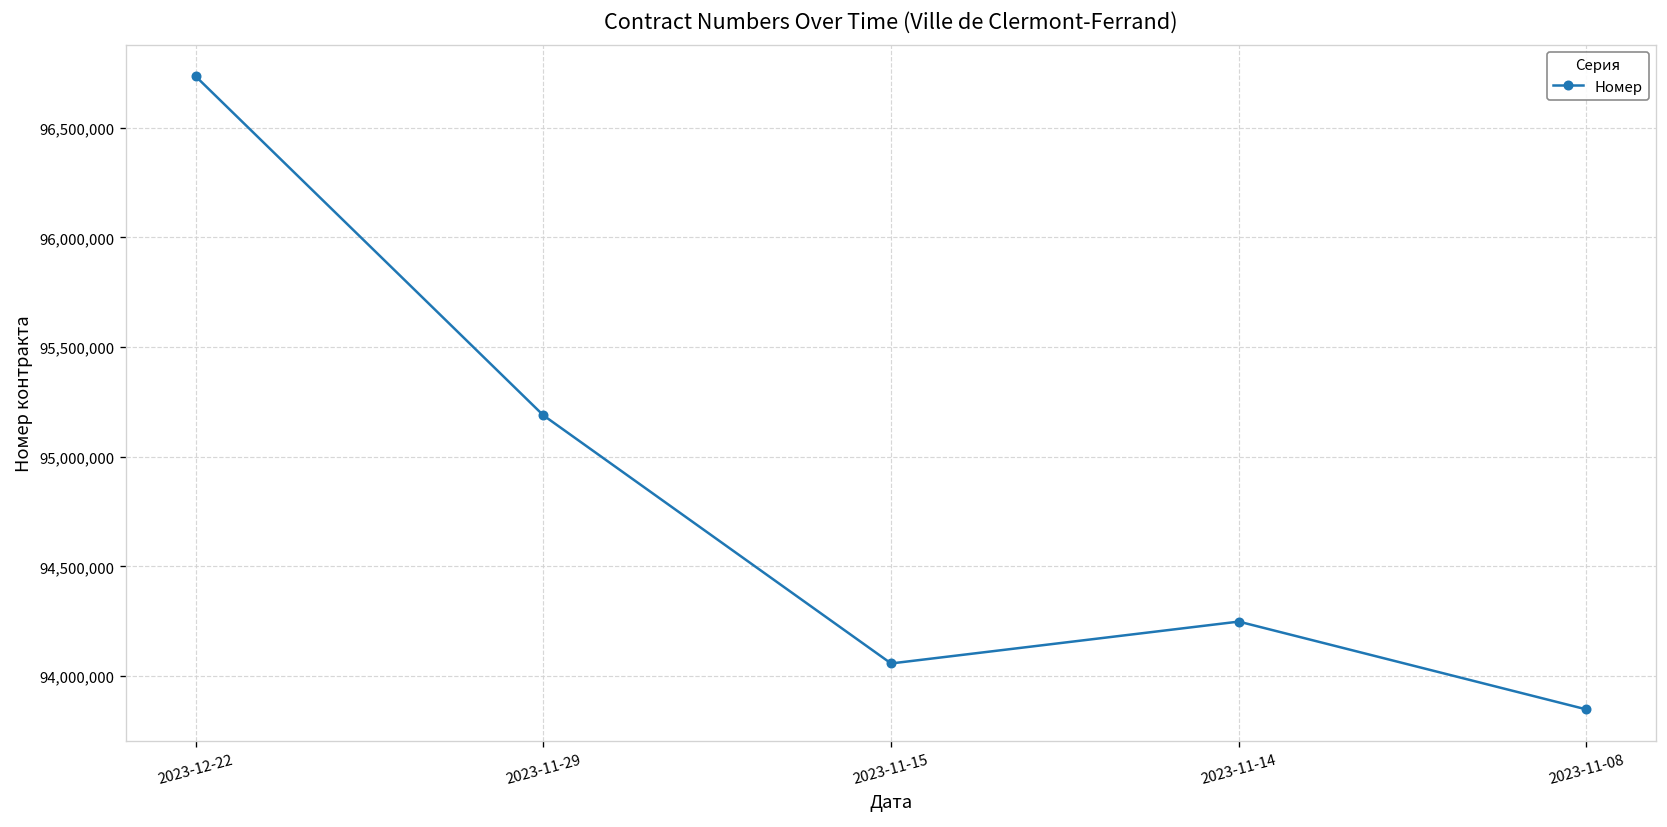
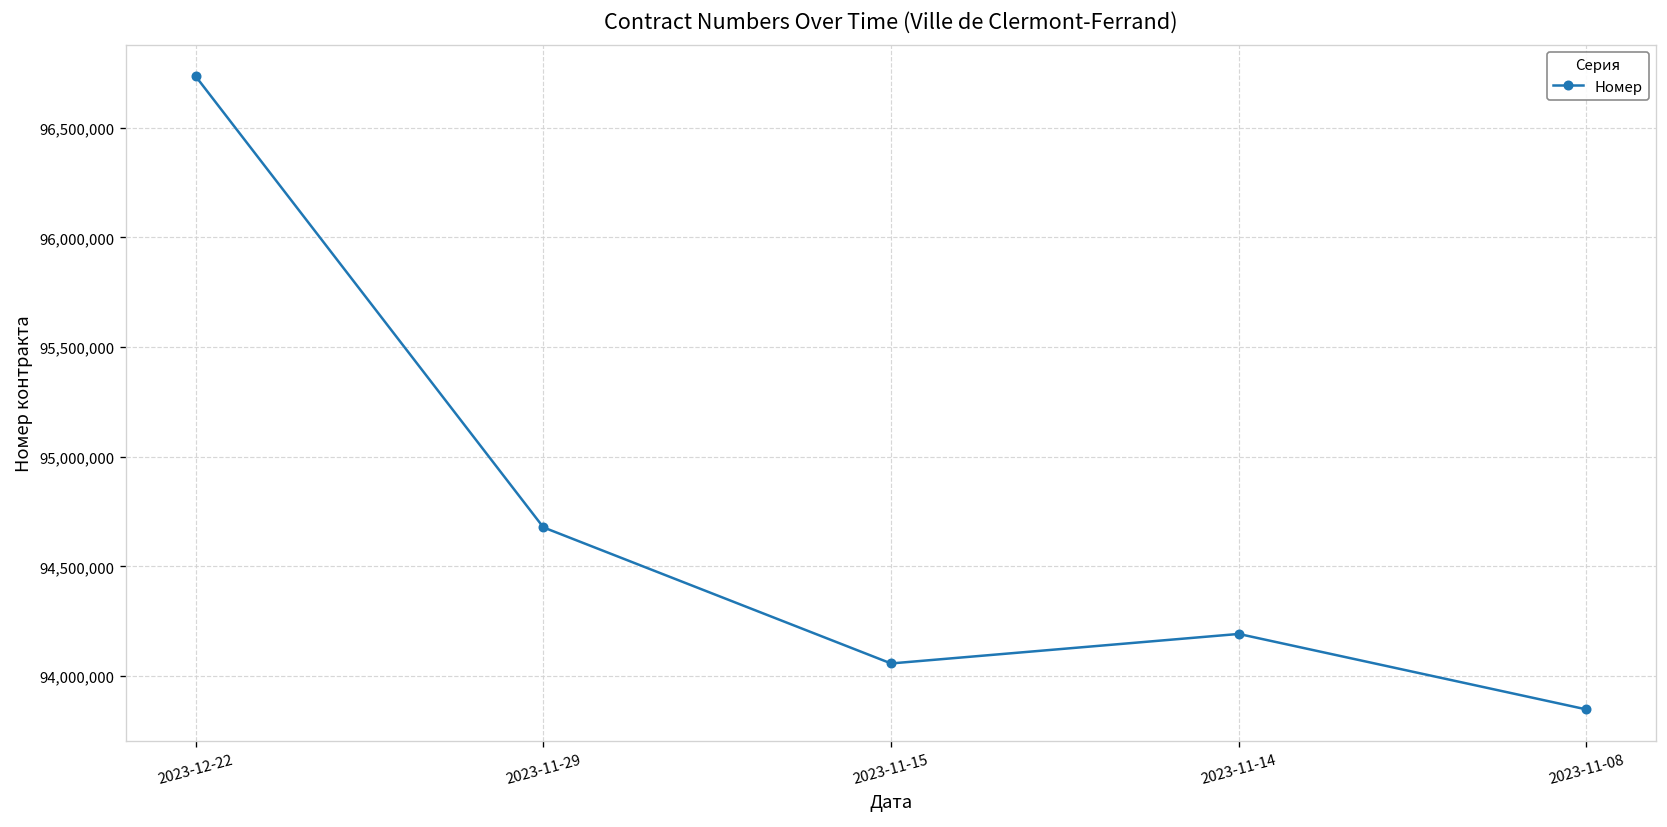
  {
    "2023-12-22": "96,730,000",
-   "2023-11-29": "95,190,000",
+   "2023-11-29": "94,680,000",
    "2023-11-15": "94,060,000",
-   "2023-11-14": "94,250,000",
+   "2023-11-14": "94,190,000",
    "2023-11-08": "93,850,000"
  }
